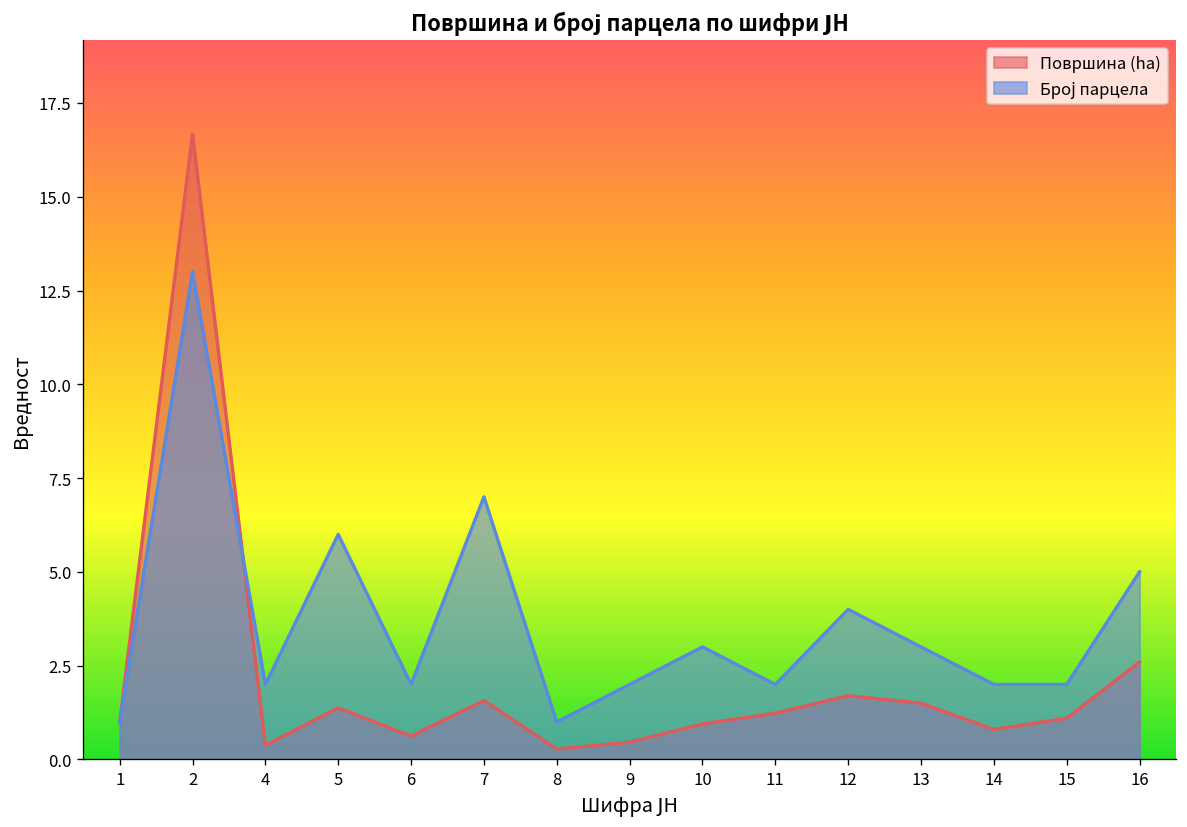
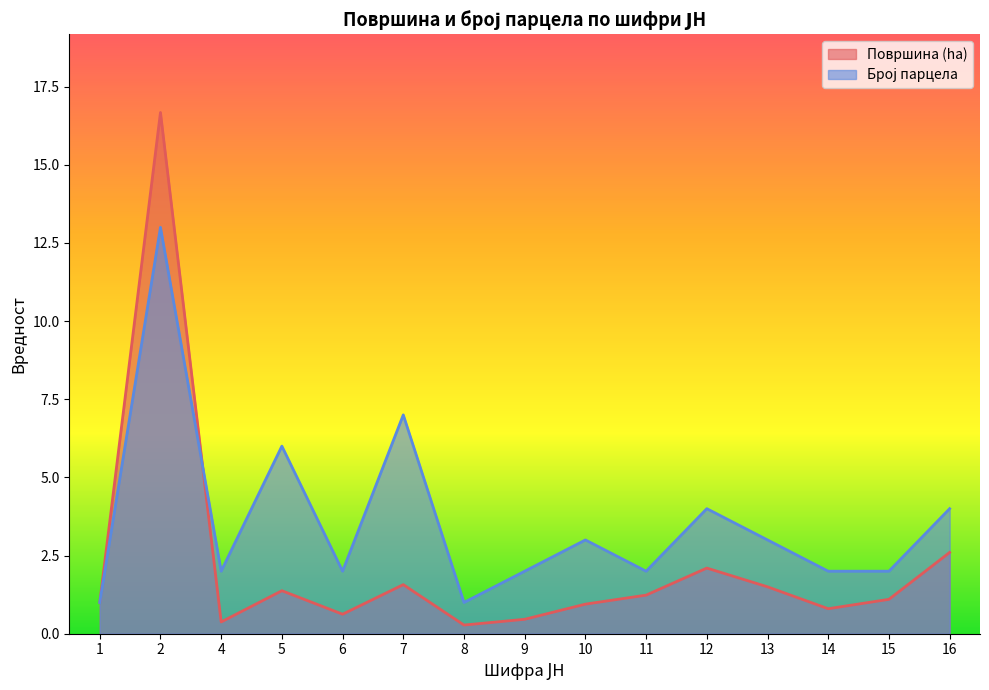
  {
    "Површина (ha)": {
      "2": 16.7,
      "4": 0.4,
      "5": 1.4,
      "6": 0.6,
      "7": 1.6,
      "8": 0.3,
      "9": 0.5,
      "10": 0.9,
      "11": 1.2,
-     "12": 1.7,
+     "12": 2.1,
      "13": 1.5,
      "14": 0.8,
      "15": 1.1,
      "16": 2.6
    },
    "Број парцела": {
      "2": 13,
      "4": 2,
      "5": 6,
      "6": 2,
      "7": 7,
      "8": 1,
      "9": 2,
      "10": 3,
      "11": 2,
      "12": 4,
      "13": 3,
      "14": 2,
      "15": 2,
-     "16": 5
+     "16": 4
    }
  }
